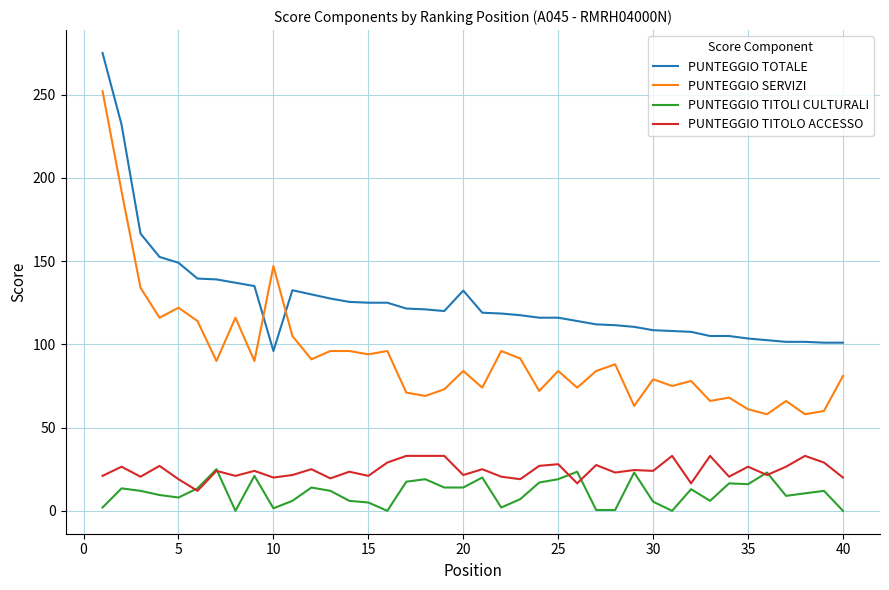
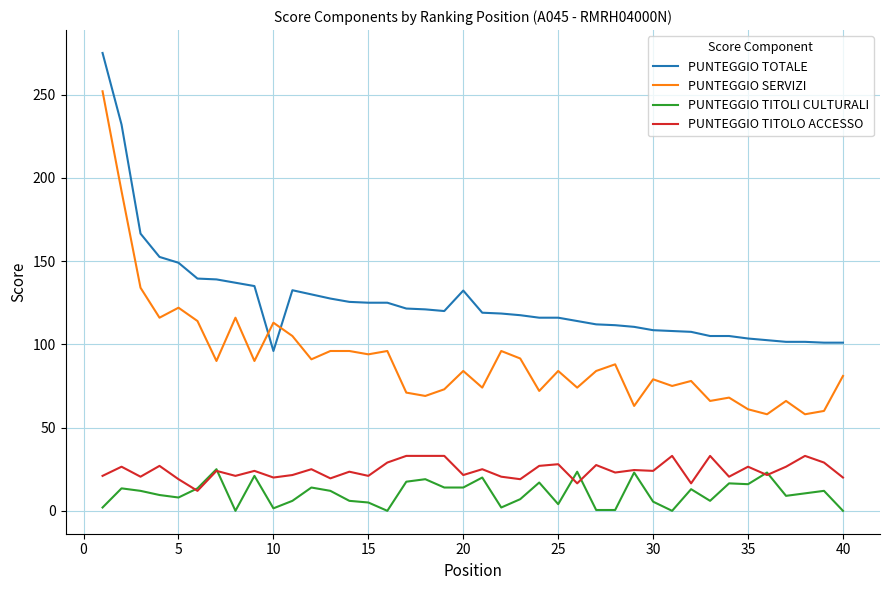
  {
    "PUNTEGGIO TOTALE": {
      "5": 149,
      "10": 96,
      "15": 125,
      "20": 132,
      "25": 116,
      "30": 109,
      "35": 104,
      "40": 101
    },
    "PUNTEGGIO SERVIZI": {
      "5": 122,
-     "10": 147,
+     "10": 113,
      "15": 94,
      "20": 84,
      "25": 84,
      "30": 79,
      "35": 61,
      "40": 81
    },
    "PUNTEGGIO TITOLI CULTURALI": {
      "5": 8,
      "10": 2,
      "15": 5,
      "20": 14,
-     "25": 19,
+     "25": 4,
      "30": 6,
      "35": 16,
      "40": 0
    },
    "PUNTEGGIO TITOLO ACCESSO": {
      "5": 19,
      "10": 20,
      "15": 21,
      "20": 22,
      "25": 28,
      "30": 24,
      "35": 27,
      "40": 20
    }
  }
